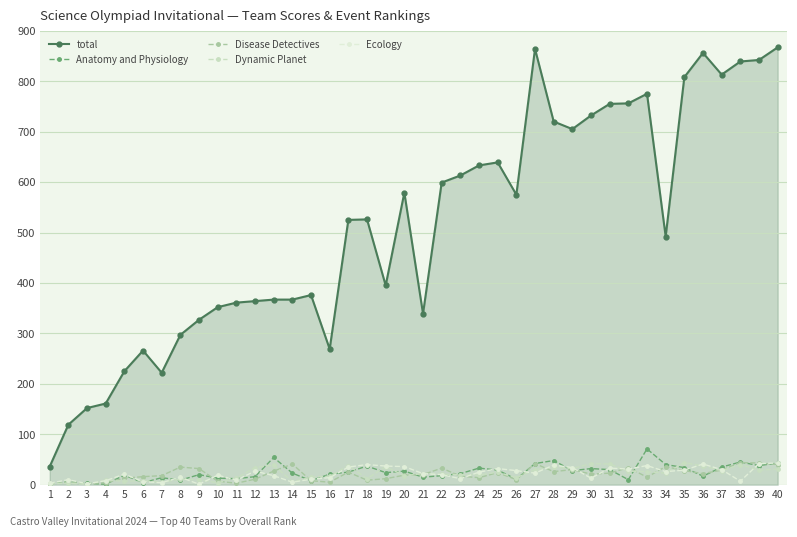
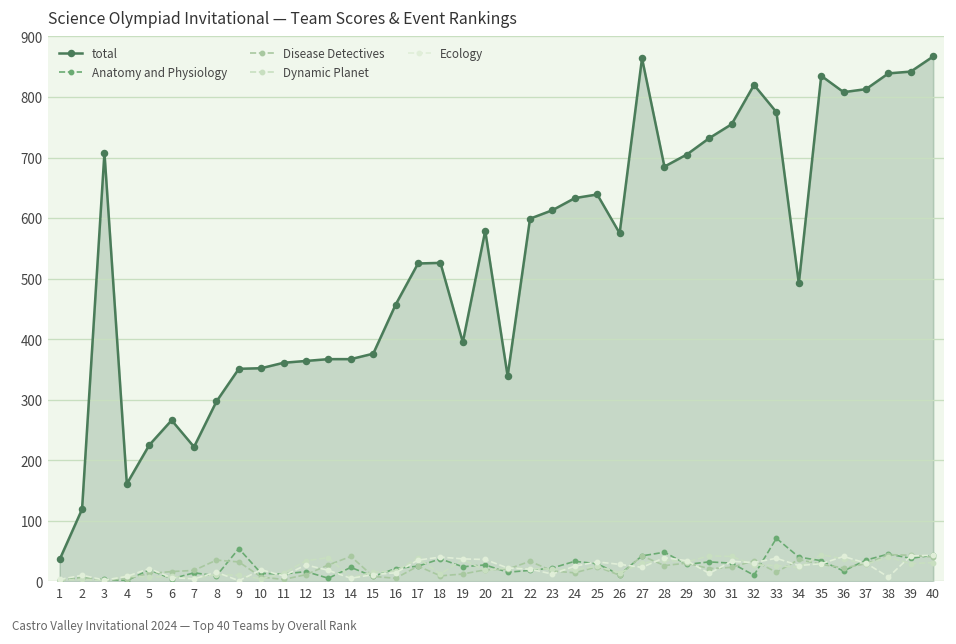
  {
    "total": {
      "1": 40,
      "2": 120,
-     "3": 150,
+     "3": 710,
      "4": 160,
      "5": 230,
      "6": 270,
      "7": 220,
      "8": 300,
-     "9": 330,
+     "9": 350,
      "10": 350,
      "11": 360,
      "12": 360,
      "13": 370,
      "14": 370,
      "15": 380,
-     "16": 270,
+     "16": 460,
      "17": 530,
      "18": 530,
      "19": 400,
      "20": 580,
      "21": 340,
      "22": 600,
      "23": 610,
      "24": 630,
      "25": 640,
      "26": 580,
      "27": 860,
-     "28": 720,
+     "28": 690,
      "29": 710,
      "30": 730,
      "31": 760,
-     "32": 760,
+     "32": 820,
      "33": 780,
      "34": 490,
-     "35": 810,
-     "36": 860,
+     "35": 840,
+     "36": 810,
      "37": 810,
      "38": 840,
      "39": 840,
      "40": 870
    },
    "Anatomy and Physiology": {
-     "9": 20,
+     "9": 50,
      "10": 10,
-     "13": 50,
+     "13": 10,
      "14": 20,
      "19": 20,
      "20": 30,
      "21": 20,
      "24": 30,
      "28": 50,
      "30": 30,
      "32": 10,
      "33": 70,
      "36": 20
    }
  }
